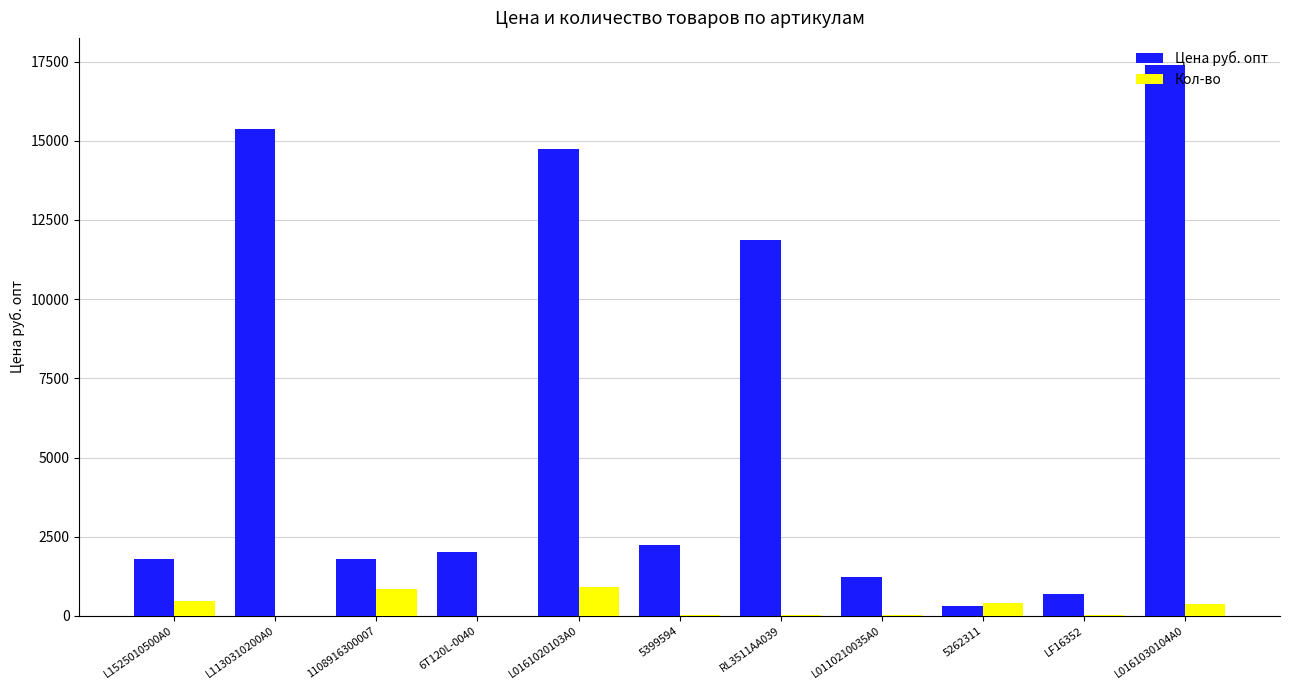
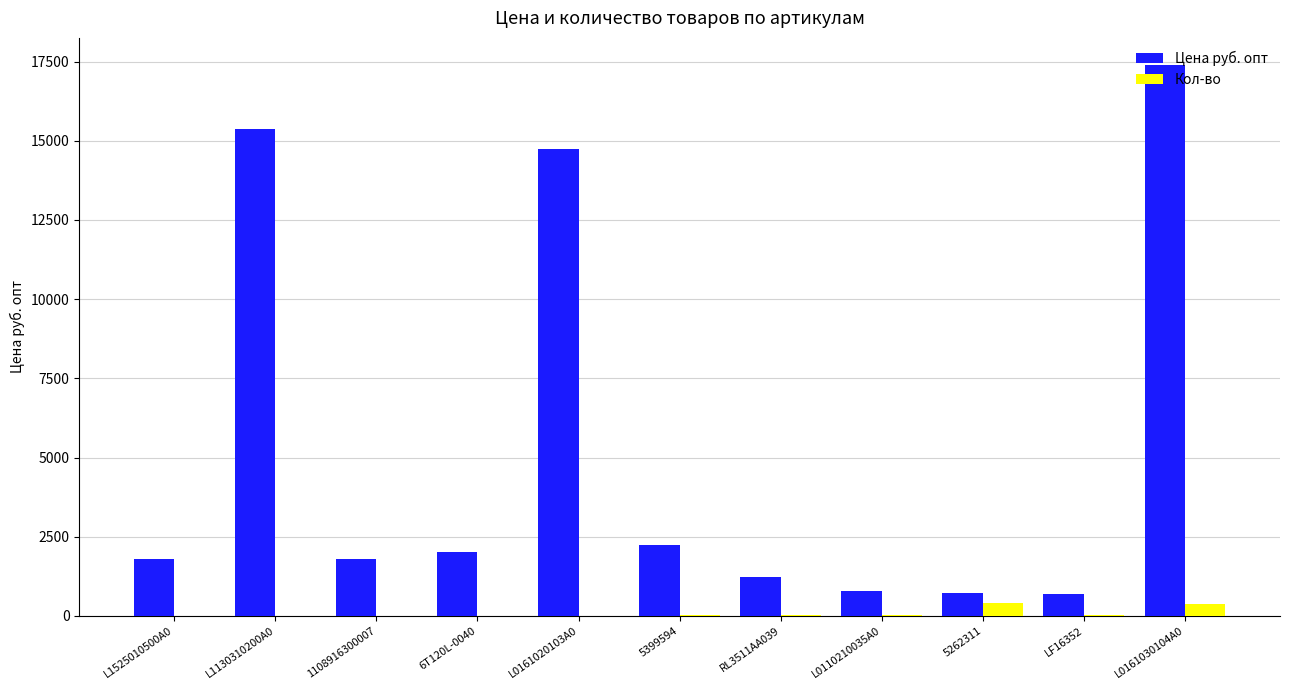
  {
    "Цена руб. опт": {
      "L1525010500A0": 1800,
      "L1130310200A0": 15400,
      "1108916300007": 1800,
      "6T120L-0040": 2000,
      "L0161020103A0": 14700,
      "5399594": 2300,
-     "RL3511AA039": 11900,
-     "L0110210035A0": 1200,
-     "5262311": 300,
+     "RL3511AA039": 1200,
+     "L0110210035A0": 800,
+     "5262311": 700,
      "LF16352": 700,
      "L0161030104A0": 17400
    },
    "Кол-во": {
-     "L1525010500A0": 500,
-     "1108916300007": 900,
-     "L0161020103A0": 900,
+     "L1525010500A0": 0,
+     "1108916300007": 0,
+     "L0161020103A0": 0,
      "5262311": 400,
      "L0161030104A0": 400
    }
  }
